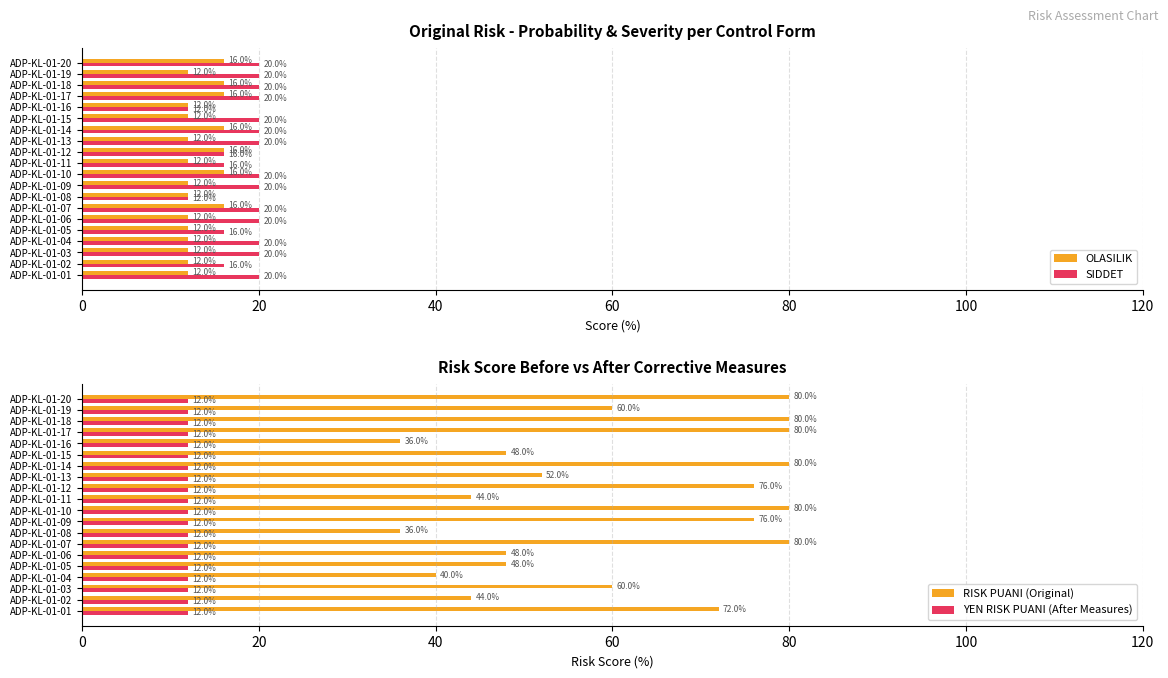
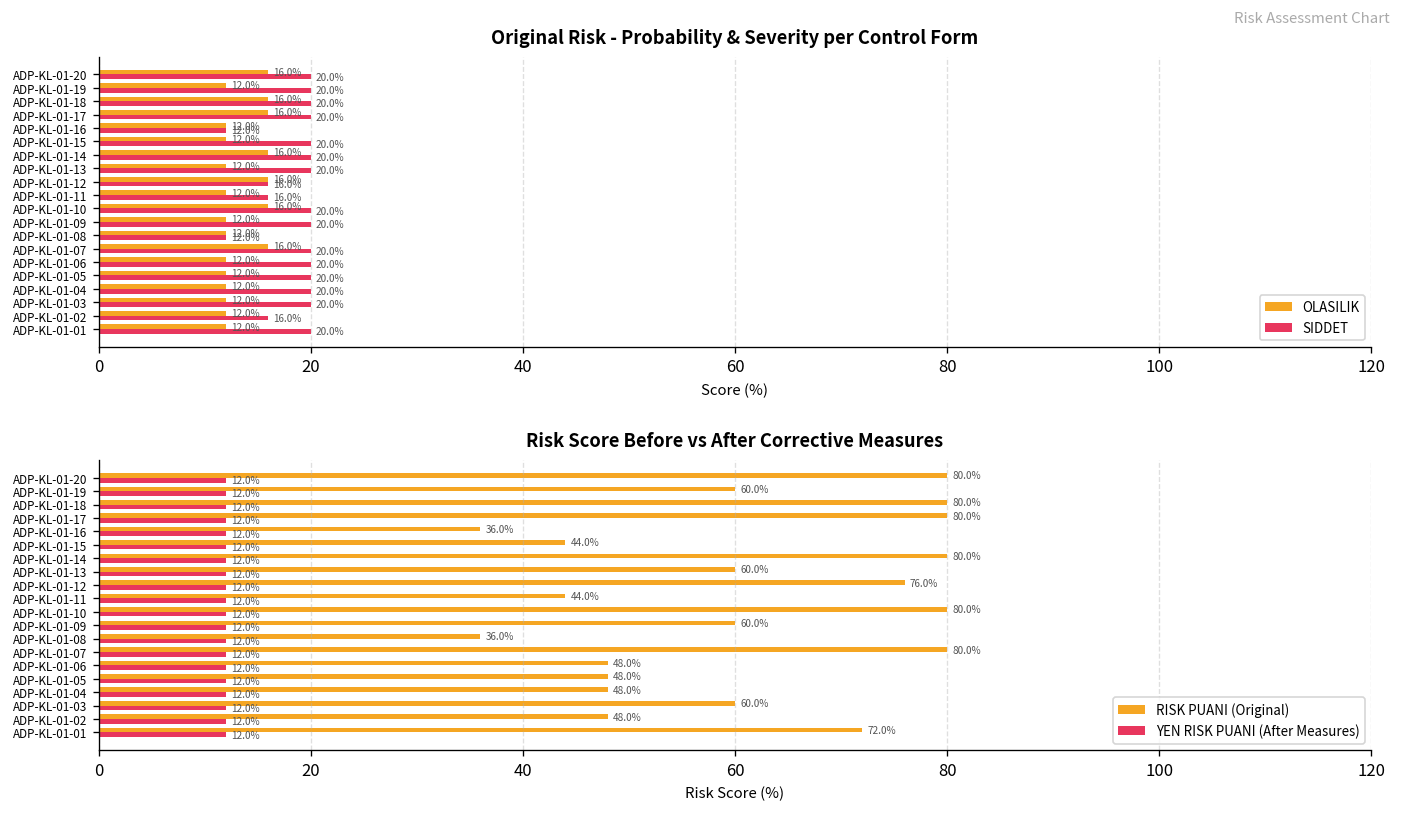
  {
    "Original Risk - Probability & Severity per Control Form": {
      "OLASILIK": {
        "ADP-KL-01-20": "16.0%",
        "ADP-KL-01-19": "12.0%",
        "ADP-KL-01-18": "16.0%",
        "ADP-KL-01-17": "16.0%",
        "ADP-KL-01-14": "16.0%",
        "ADP-KL-01-13": "12.0%",
        "ADP-KL-01-11": "12.0%",
        "ADP-KL-01-09": "12.0%",
        "ADP-KL-01-07": "16.0%",
        "ADP-KL-01-06": "12.0%",
        "ADP-KL-01-05": "12.0%",
        "ADP-KL-01-04": "12.0%",
        "ADP-KL-01-03": "12.0%",
        "ADP-KL-01-02": "12.0%",
        "ADP-KL-01-01": "12.0%"
      },
      "SIDDET": {
        "ADP-KL-01-20": "20.0%",
        "ADP-KL-01-19": "20.0%",
        "ADP-KL-01-18": "20.0%",
        "ADP-KL-01-17": "20.0%",
        "ADP-KL-01-15": "20.0%",
        "ADP-KL-01-14": "20.0%",
        "ADP-KL-01-13": "20.0%",
        "ADP-KL-01-10": "20.0%",
        "ADP-KL-01-09": "20.0%",
        "ADP-KL-01-07": "20.0%",
        "ADP-KL-01-06": "20.0%",
-       "ADP-KL-01-05": "16.0%",
+       "ADP-KL-01-05": "20.0%",
        "ADP-KL-01-04": "20.0%",
        "ADP-KL-01-03": "20.0%",
        "ADP-KL-01-02": "16.0%",
        "ADP-KL-01-01": "20.0%"
      }
    },
    "Risk Score Before vs After Corrective Measures": {
      "RISK PUANI (Original)": {
        "ADP-KL-01-20": "80.0%",
        "ADP-KL-01-19": "60.0%",
        "ADP-KL-01-18": "80.0%",
        "ADP-KL-01-17": "80.0%",
        "ADP-KL-01-16": "36.0%",
-       "ADP-KL-01-15": "48.0%",
+       "ADP-KL-01-15": "44.0%",
        "ADP-KL-01-14": "80.0%",
-       "ADP-KL-01-13": "52.0%",
+       "ADP-KL-01-13": "60.0%",
        "ADP-KL-01-12": "76.0%",
        "ADP-KL-01-11": "44.0%",
        "ADP-KL-01-10": "80.0%",
-       "ADP-KL-01-09": "76.0%",
+       "ADP-KL-01-09": "60.0%",
        "ADP-KL-01-08": "36.0%",
        "ADP-KL-01-07": "80.0%",
        "ADP-KL-01-06": "48.0%",
        "ADP-KL-01-05": "48.0%",
-       "ADP-KL-01-04": "40.0%",
+       "ADP-KL-01-04": "48.0%",
        "ADP-KL-01-03": "60.0%",
-       "ADP-KL-01-02": "44.0%",
+       "ADP-KL-01-02": "48.0%",
        "ADP-KL-01-01": "72.0%"
      },
      "YEN RISK PUANI (After Measures)": {
        "ADP-KL-01-20": "12.0%",
        "ADP-KL-01-19": "12.0%",
        "ADP-KL-01-18": "12.0%",
        "ADP-KL-01-17": "12.0%",
        "ADP-KL-01-16": "12.0%",
        "ADP-KL-01-15": "12.0%",
        "ADP-KL-01-14": "12.0%",
        "ADP-KL-01-13": "12.0%",
        "ADP-KL-01-12": "12.0%",
        "ADP-KL-01-11": "12.0%",
        "ADP-KL-01-10": "12.0%",
        "ADP-KL-01-09": "12.0%",
        "ADP-KL-01-08": "12.0%",
        "ADP-KL-01-07": "12.0%",
        "ADP-KL-01-06": "12.0%",
        "ADP-KL-01-05": "12.0%",
        "ADP-KL-01-04": "12.0%",
        "ADP-KL-01-03": "12.0%",
        "ADP-KL-01-02": "12.0%",
        "ADP-KL-01-01": "12.0%"
      }
    }
  }
